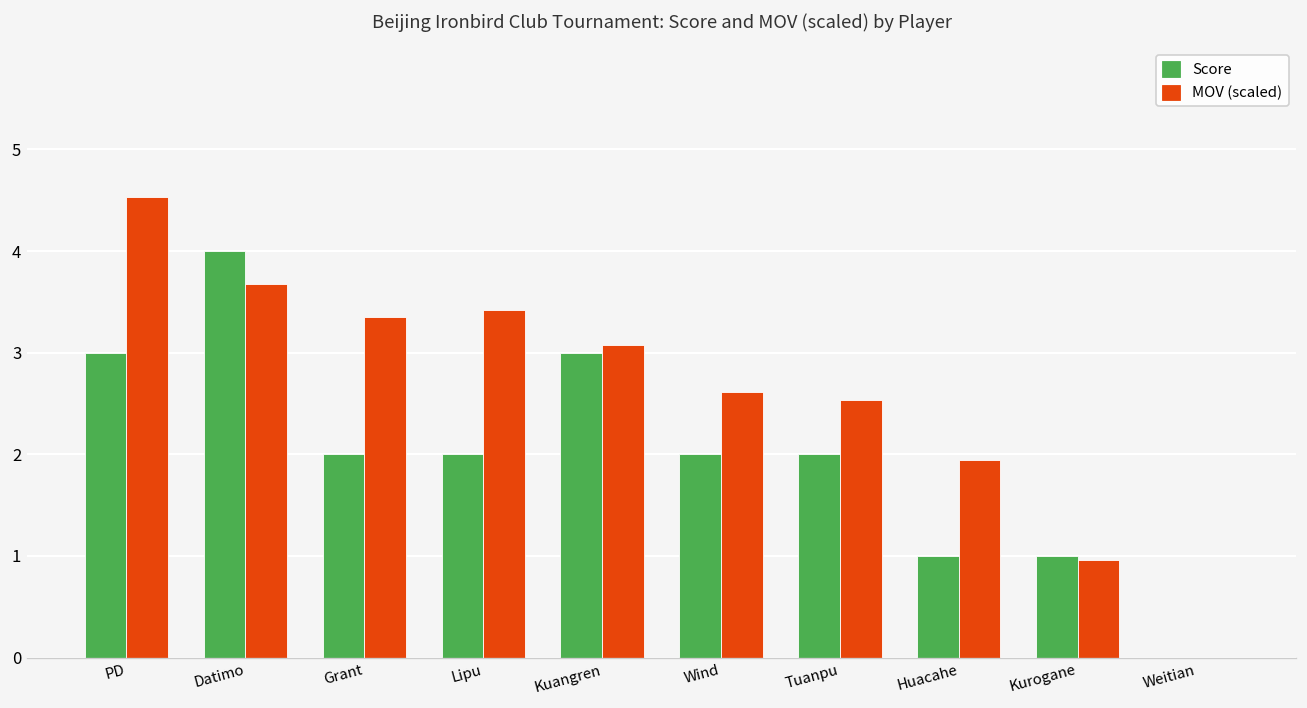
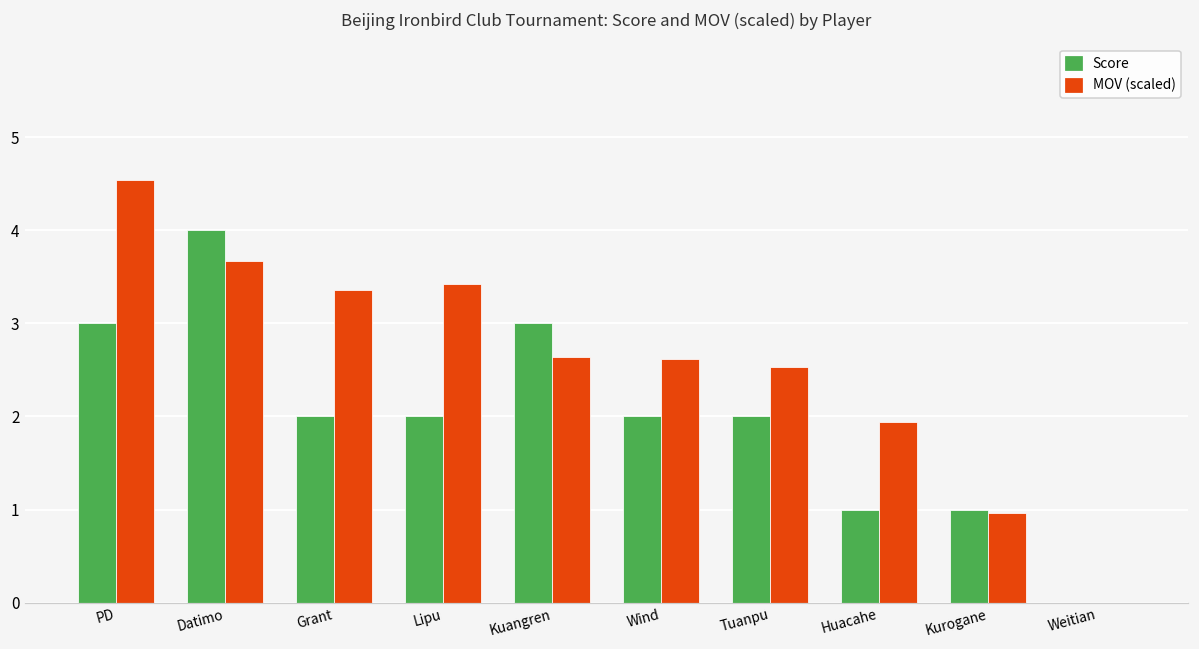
  {
    "Score": {
      "PD": 3.0,
      "Datimo": 4.0,
      "Grant": 2.0,
      "Lipu": 2.0,
      "Kuangren": 3.0,
      "Wind": 2.0,
      "Tuanpu": 2.0,
      "Huacahe": 1.0,
      "Kurogane": 1.0,
      "Weitian": 0.0
    },
    "MOV (scaled)": {
      "PD": 4.5,
      "Datimo": 3.7,
      "Grant": 3.4,
      "Lipu": 3.4,
-     "Kuangren": 3.1,
+     "Kuangren": 2.6,
      "Wind": 2.6,
      "Tuanpu": 2.5,
      "Huacahe": 1.9,
      "Kurogane": 1.0,
      "Weitian": 0.0
    }
  }
